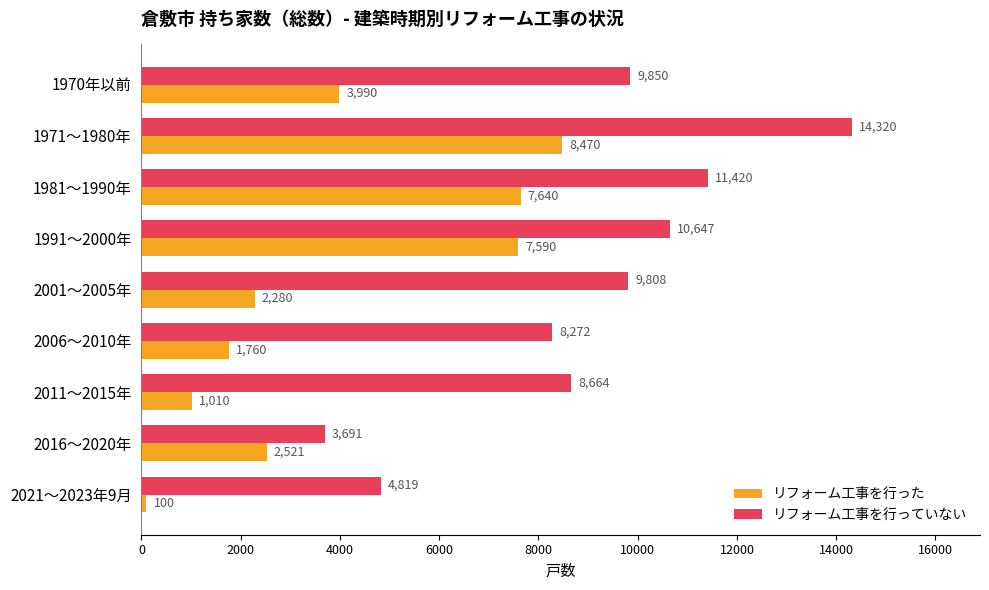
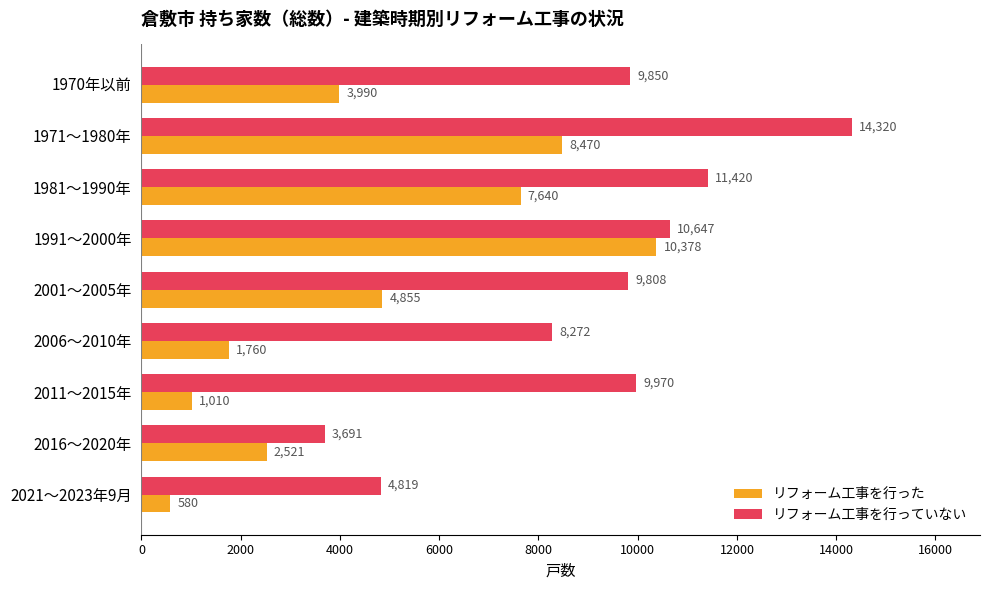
  {
    "リフォーム工事を行った": {
      "1970年以前": "3,990",
      "1971～1980年": "8,470",
      "1981～1990年": "7,640",
-     "1991～2000年": "7,590",
-     "2001～2005年": "2,280",
+     "1991～2000年": "10,378",
+     "2001～2005年": "4,855",
      "2006～2010年": "1,760",
      "2011～2015年": "1,010",
      "2016～2020年": "2,521",
-     "2021～2023年9月": "100"
+     "2021～2023年9月": "580"
    },
    "リフォーム工事を行っていない": {
      "1970年以前": "9,850",
      "1971～1980年": "14,320",
      "1981～1990年": "11,420",
      "1991～2000年": "10,647",
      "2001～2005年": "9,808",
      "2006～2010年": "8,272",
-     "2011～2015年": "8,664",
+     "2011～2015年": "9,970",
      "2016～2020年": "3,691",
      "2021～2023年9月": "4,819"
    }
  }
